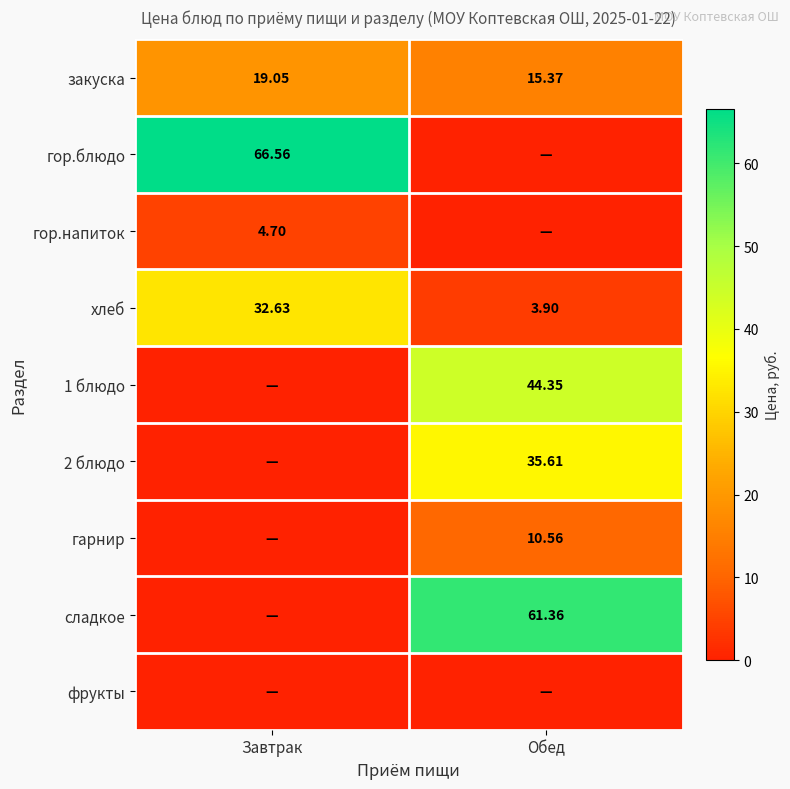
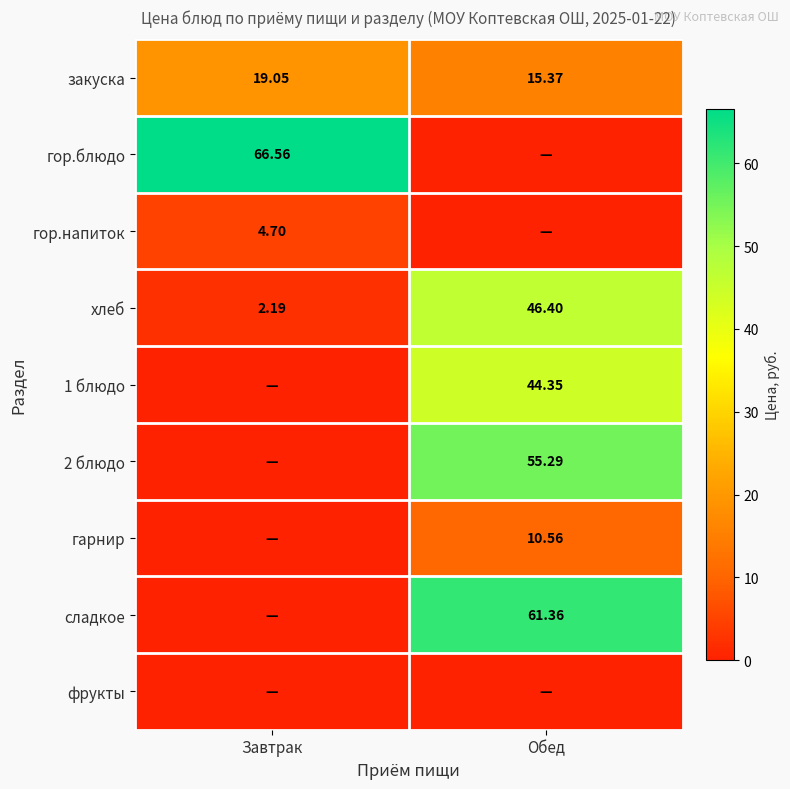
  {
    "закуска": {
      "Завтрак": 19.05,
      "Обед": 15.37
    },
    "гор.блюдо": {
      "Завтрак": 66.56
    },
    "гор.напиток": {
      "Завтрак": 4.70
    },
    "хлеб": {
-     "Завтрак": 32.63,
-     "Обед": 3.90
+     "Завтрак": 2.19,
+     "Обед": 46.40
    },
    "1 блюдо": {
      "Обед": 44.35
    },
    "2 блюдо": {
-     "Обед": 35.61
+     "Обед": 55.29
    },
    "гарнир": {
      "Обед": 10.56
    },
    "сладкое": {
      "Обед": 61.36
    }
  }
